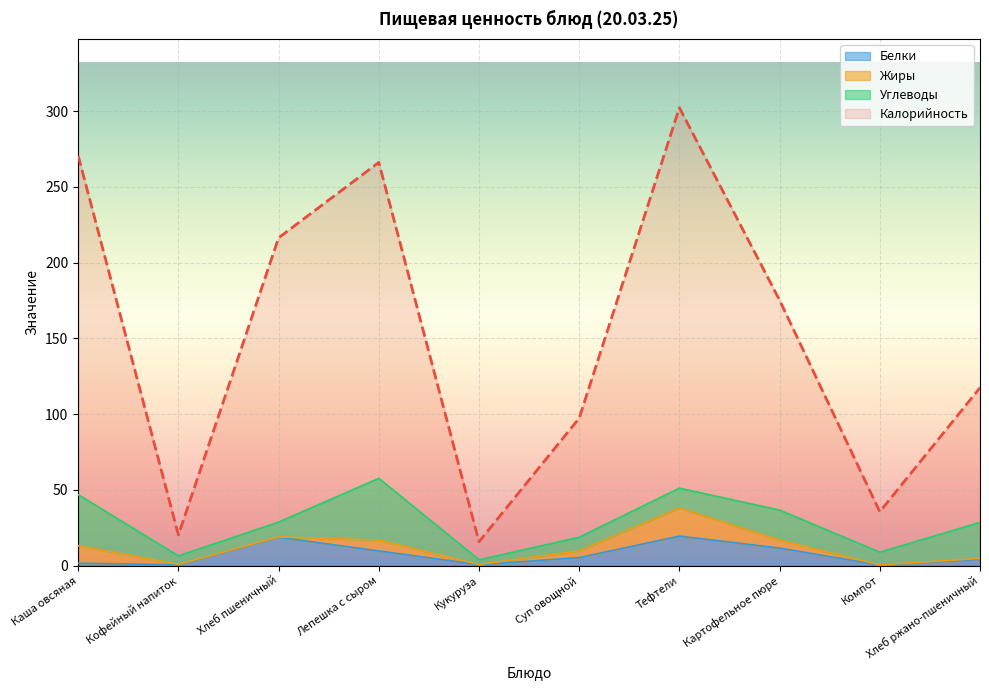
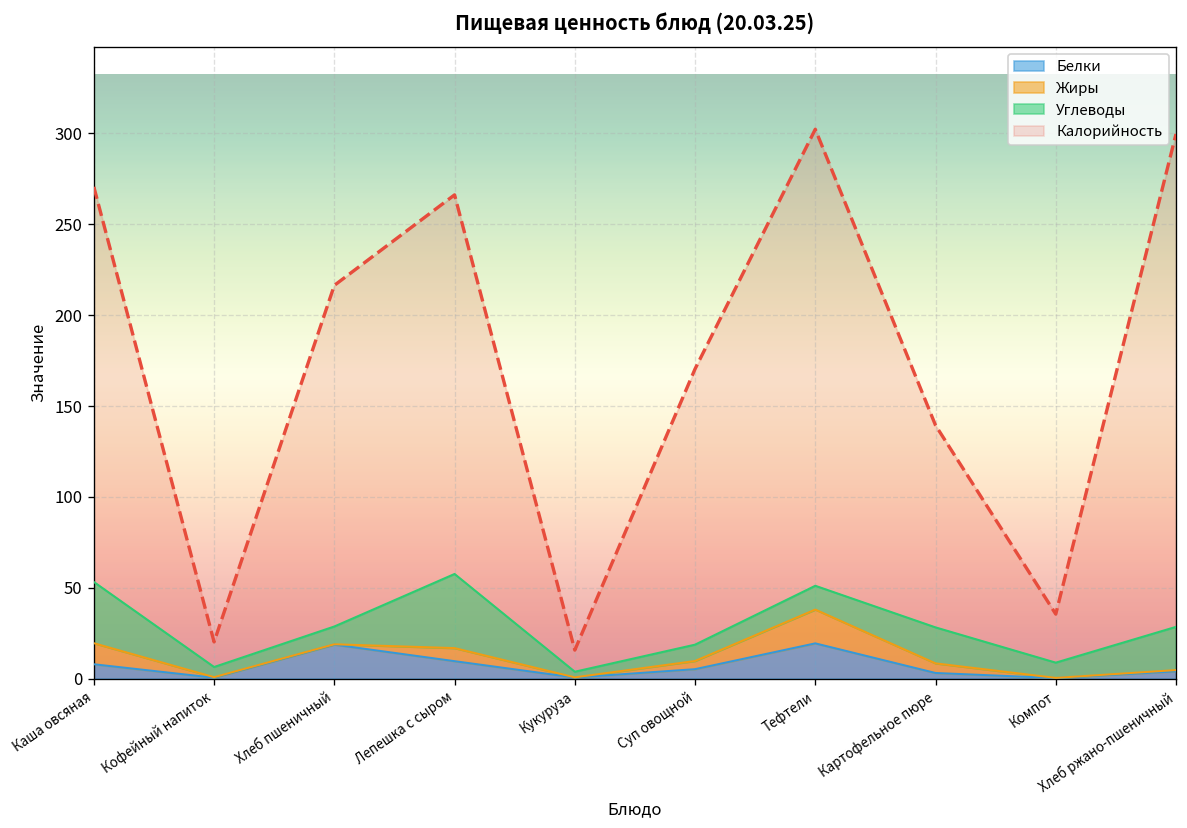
  {
    "Белки": {
-     "Каша овсяная": 2,
+     "Каша овсяная": 8,
      "Лепешка с сыром": 10,
      "Суп овощной": 5,
      "Тефтели": 19,
-     "Картофельное пюре": 12
+     "Картофельное пюре": 3
    },
    "Жиры": {
      "Каша овсяная": 12,
      "Лепешка с сыром": 7,
      "Суп овощной": 4,
      "Тефтели": 19,
      "Картофельное пюре": 5
    },
    "Углеводы": {
      "Каша овсяная": 34,
      "Кофейный напиток": 6,
      "Хлеб пшеничный": 10,
      "Лепешка с сыром": 41,
      "Кукуруза": 3,
      "Суп овощной": 9,
      "Тефтели": 13,
      "Картофельное пюре": 20,
      "Компот": 8,
      "Хлеб ржано-пшеничный": 24
    },
    "Калорийность": {
      "Каша овсяная": 271,
      "Кофейный напиток": 20,
      "Хлеб пшеничный": 216,
      "Лепешка с сыром": 266,
      "Кукуруза": 16,
-     "Суп овощной": 97,
+     "Суп овощной": 170,
      "Тефтели": 302,
-     "Картофельное пюре": 175,
+     "Картофельное пюре": 139,
      "Компот": 36,
-     "Хлеб ржано-пшеничный": 117
+     "Хлеб ржано-пшеничный": 300
    }
  }
